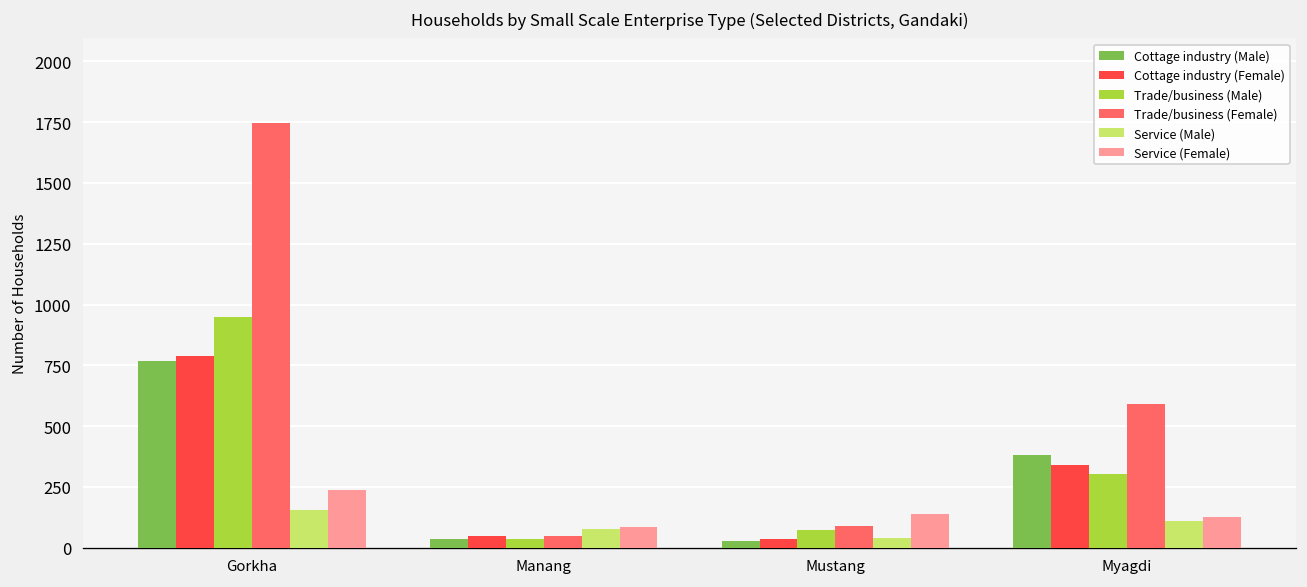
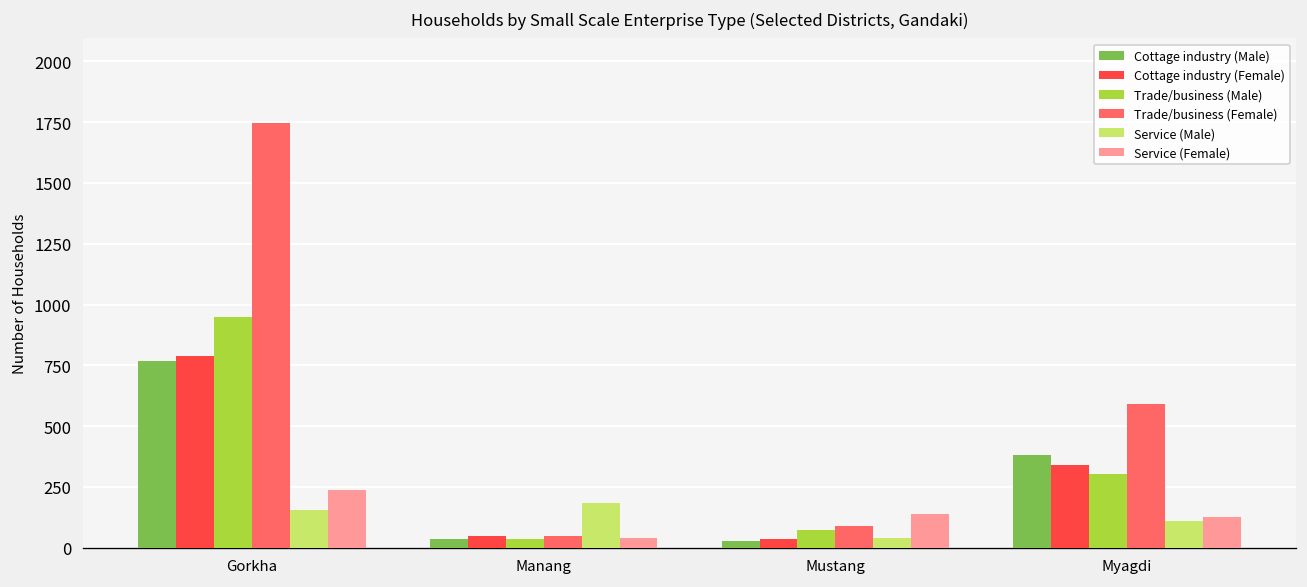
  {
    "Service (Male)": {
      "Gorkha": 160,
-     "Manang": 80,
+     "Manang": 190,
      "Mustang": 40,
      "Myagdi": 110
    },
    "Service (Female)": {
      "Gorkha": 240,
-     "Manang": 90,
+     "Manang": 40,
      "Mustang": 140,
      "Myagdi": 130
    }
  }
